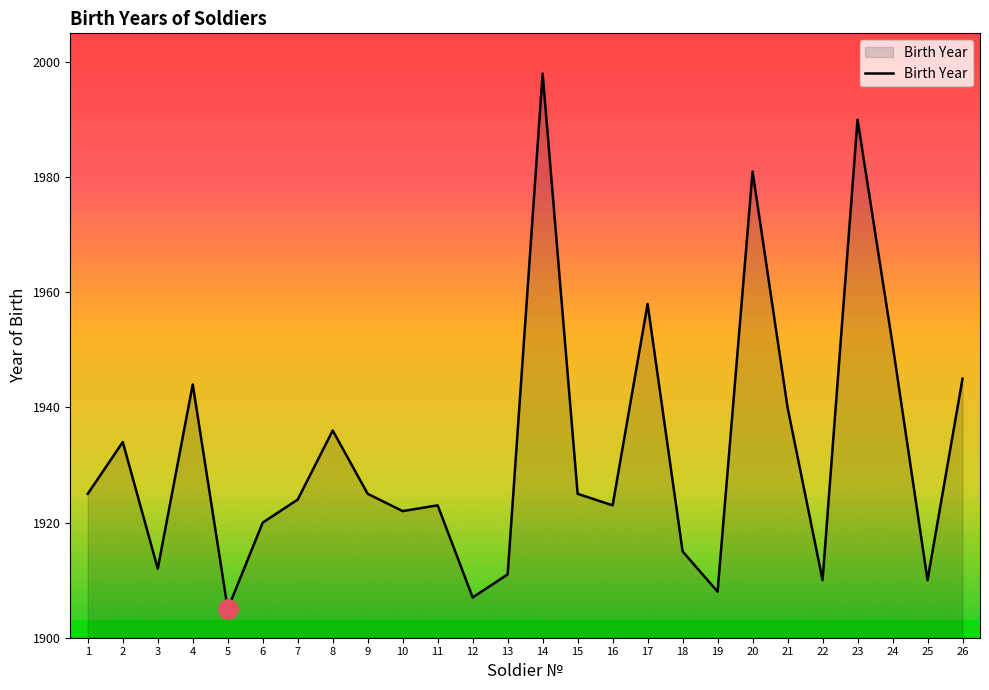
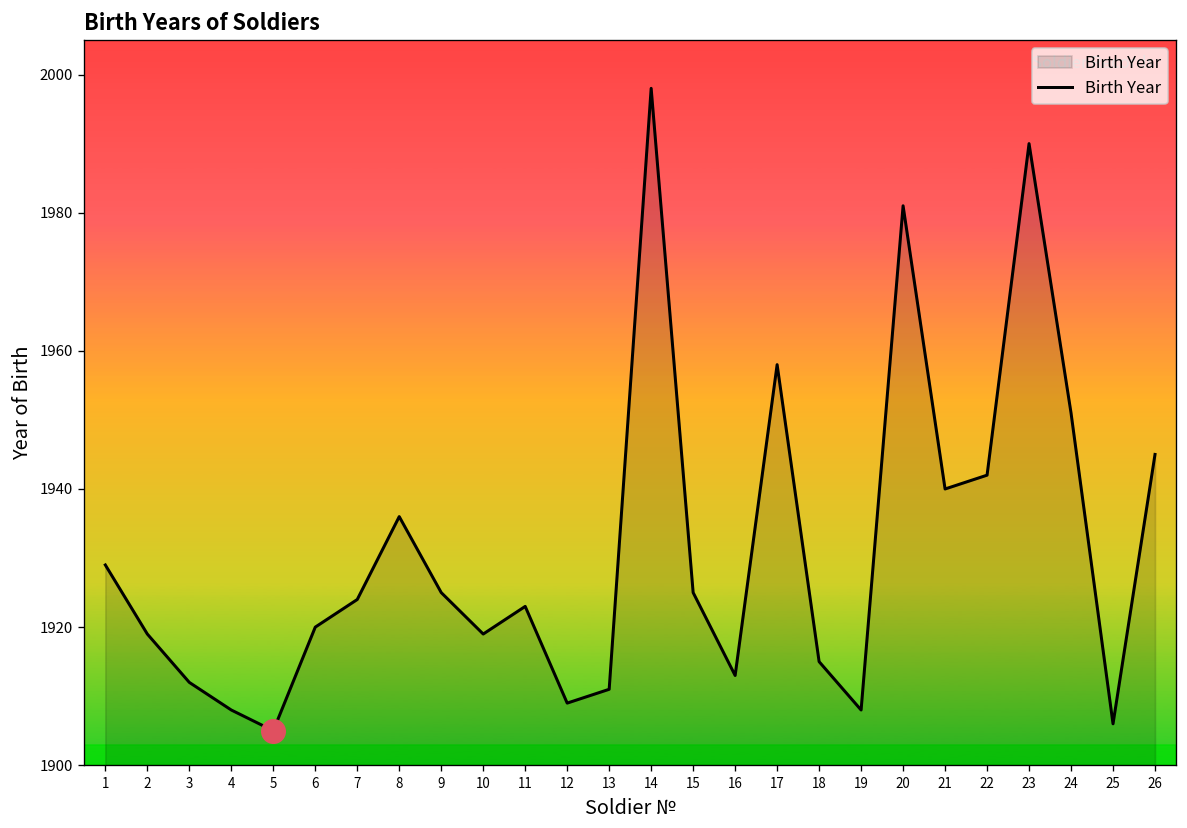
  {
    "Birth Year": {
-     "1": 1925,
-     "2": 1934,
+     "1": 1929,
+     "2": 1919,
      "3": 1912,
-     "4": 1944,
+     "4": 1908,
      "6": 1920,
      "7": 1924,
      "8": 1936,
      "9": 1925,
-     "10": 1922,
+     "10": 1919,
      "11": 1923,
-     "12": 1907,
+     "12": 1909,
      "13": 1911,
      "14": 1998,
      "15": 1925,
-     "16": 1923,
+     "16": 1913,
      "17": 1958,
      "18": 1915,
      "19": 1908,
      "20": 1981,
      "21": 1940,
-     "22": 1910,
+     "22": 1942,
      "23": 1990,
      "24": 1951,
-     "25": 1910,
+     "25": 1906,
      "26": 1945
    }
  }
